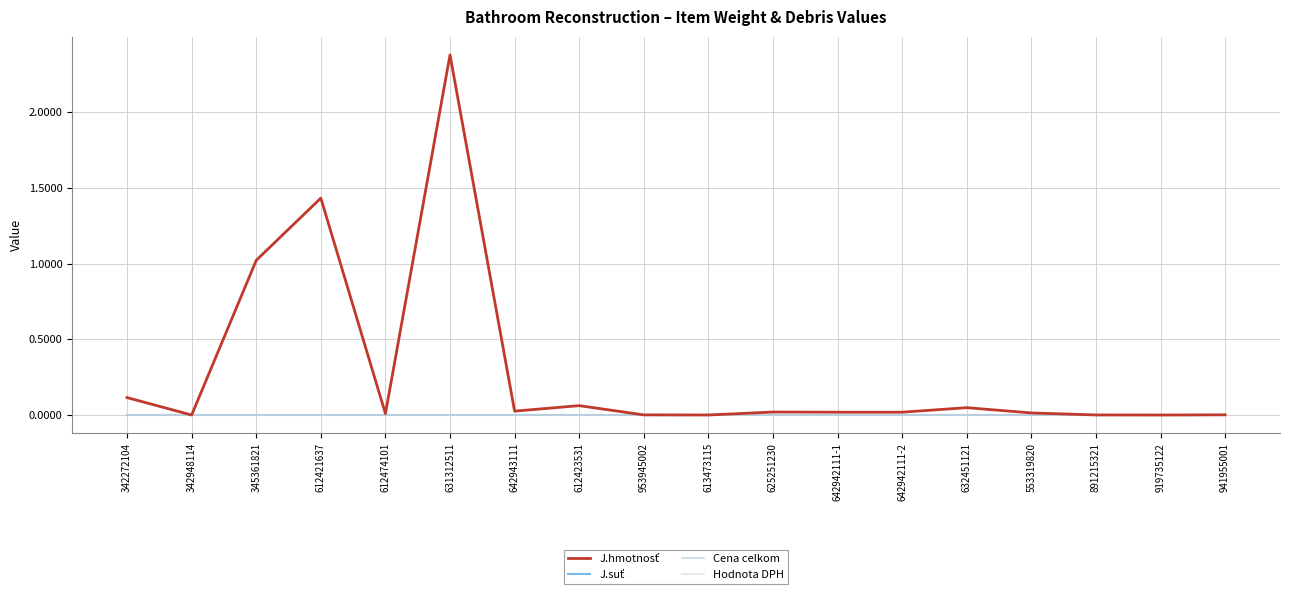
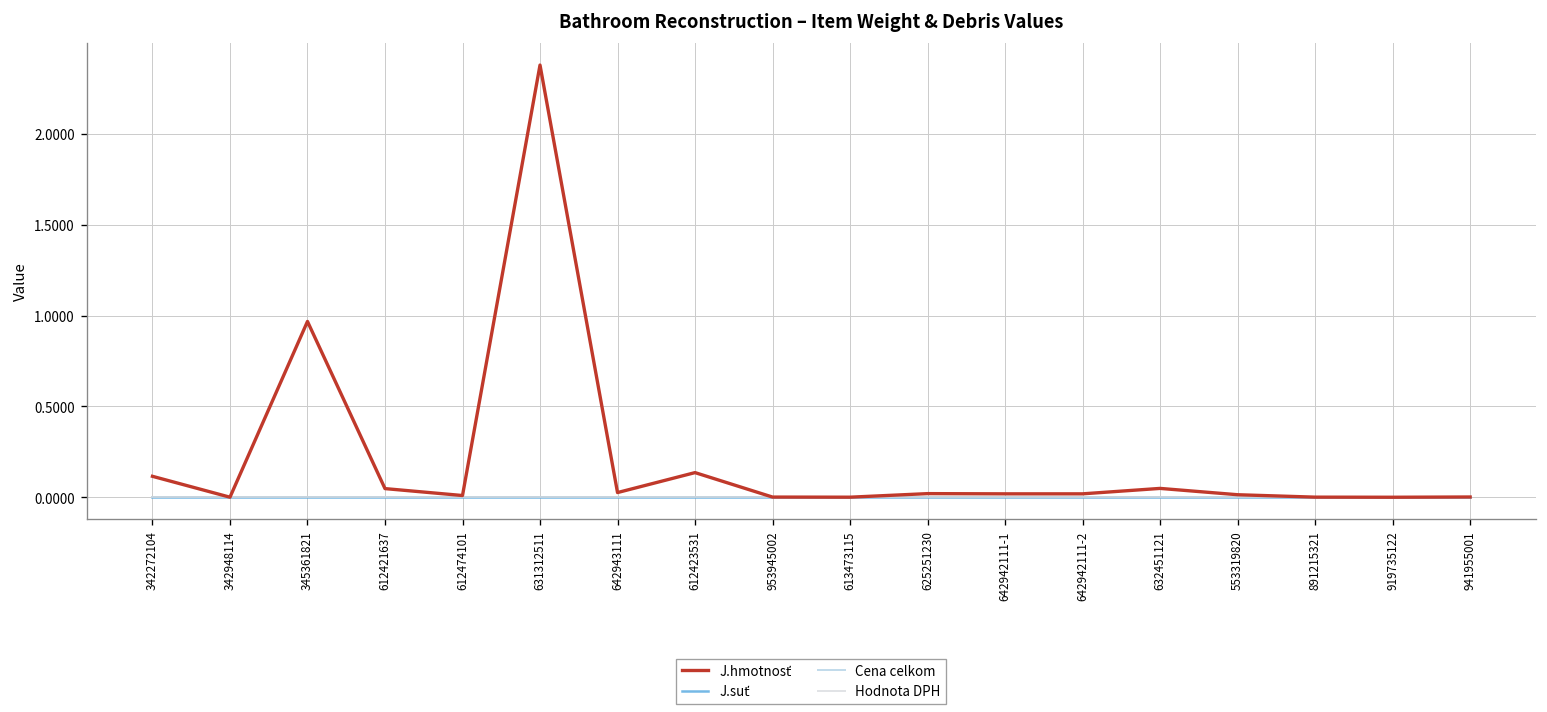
  {
    "J.hmotnosť": {
      "342272104": 0.12,
-     "345361821": 1.02,
-     "612421637": 1.43,
+     "345361821": 0.97,
+     "612421637": 0.05,
      "631312511": 2.38,
      "642943111": 0.03,
-     "612423531": 0.06,
+     "612423531": 0.14,
      "625251230": 0.02,
      "642942111-1": 0.02,
      "642942111-2": 0.02,
      "632451121": 0.05
    },
    "Hodnota DPH": {
      "342272104": 0.00,
      "345361821": 0.00,
      "612421637": 0.00,
      "631312511": 0.00,
      "642943111": 0.00,
      "612423531": 0.00,
      "625251230": 0.00,
      "642942111-1": 0.00,
      "642942111-2": 0.00,
      "632451121": 0.00
    }
  }
